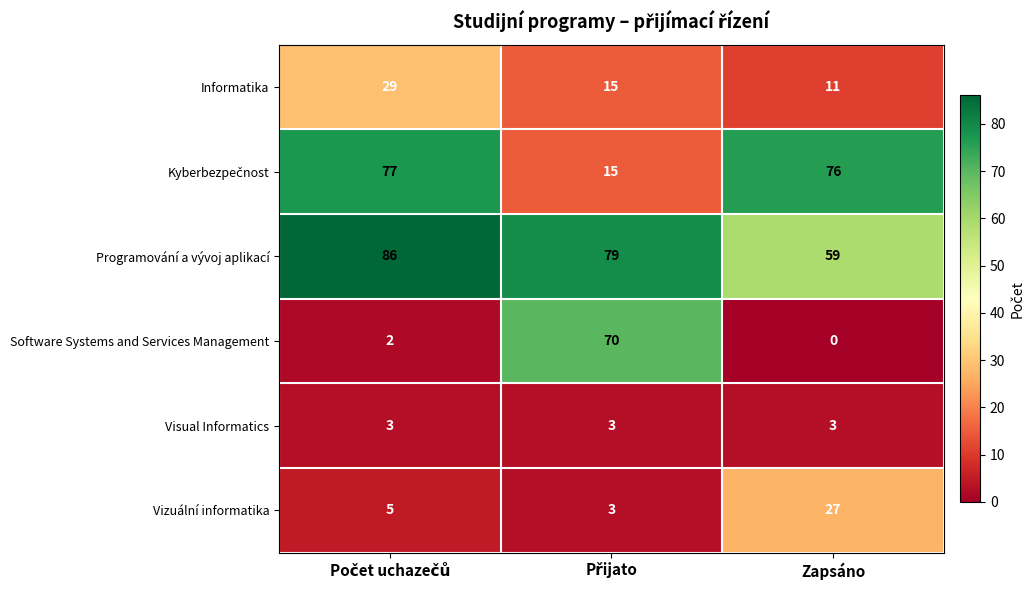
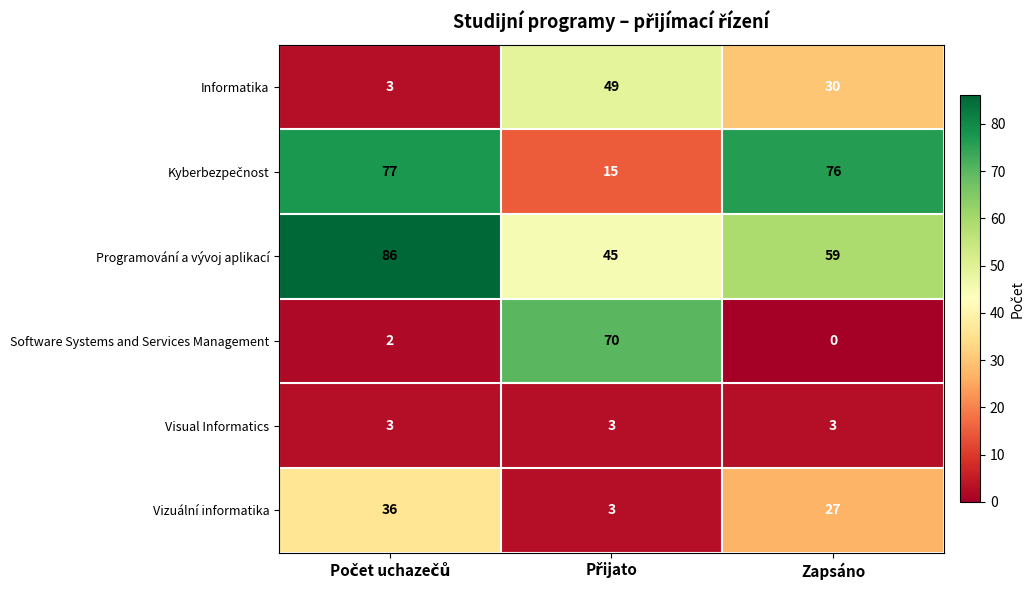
  {
    "Informatika": {
-     "Počet uchazečů": 29,
-     "Přijato": 15,
-     "Zapsáno": 11
+     "Počet uchazečů": 3,
+     "Přijato": 49,
+     "Zapsáno": 30
    },
    "Kyberbezpečnost": {
      "Počet uchazečů": 77,
      "Přijato": 15,
      "Zapsáno": 76
    },
    "Programování a vývoj aplikací": {
      "Počet uchazečů": 86,
-     "Přijato": 79,
+     "Přijato": 45,
      "Zapsáno": 59
    },
    "Software Systems and Services Management": {
      "Počet uchazečů": 2,
      "Přijato": 70,
      "Zapsáno": 0
    },
    "Visual Informatics": {
      "Počet uchazečů": 3,
      "Přijato": 3,
      "Zapsáno": 3
    },
    "Vizuální informatika": {
-     "Počet uchazečů": 5,
+     "Počet uchazečů": 36,
      "Přijato": 3,
      "Zapsáno": 27
    }
  }
